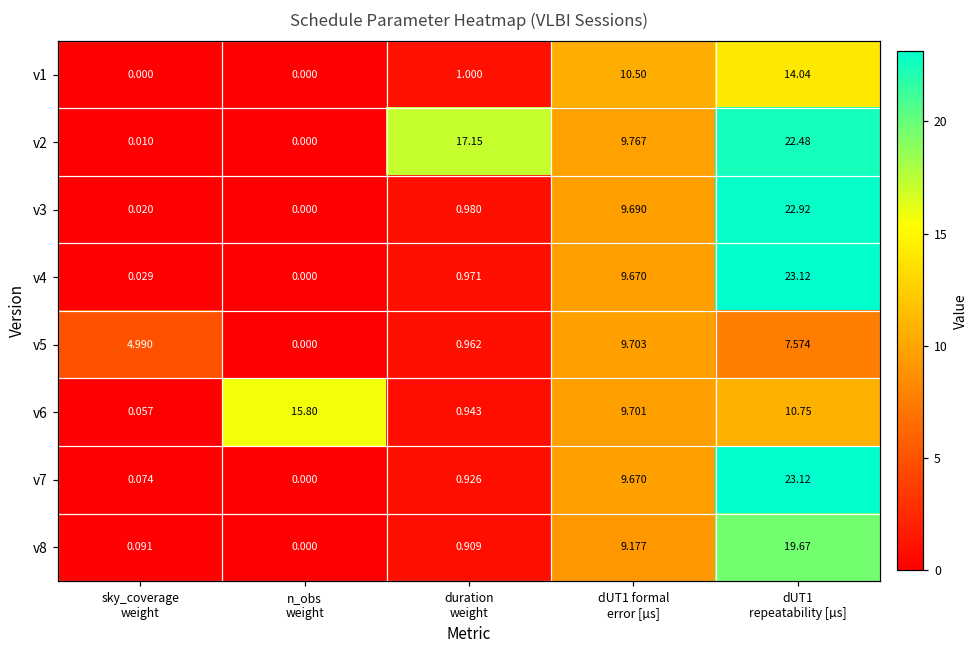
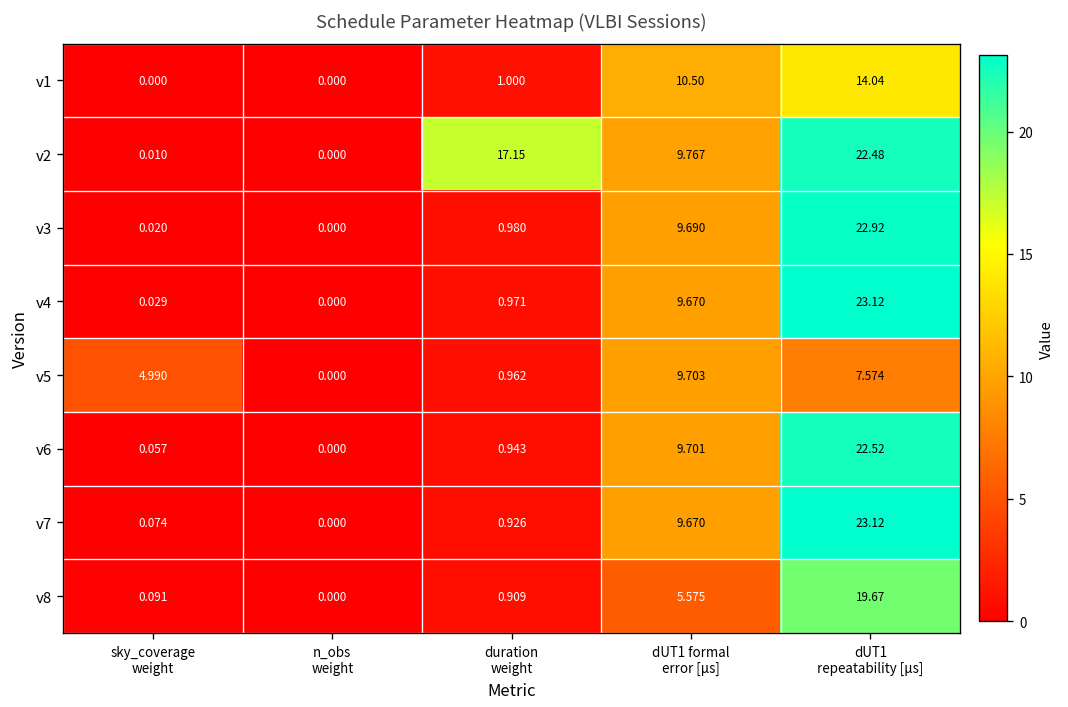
  {
    "v1": {
      "sky_coverage weight": 0.000,
      "n_obs weight": 0.000,
      "duration weight": 1.000,
      "dUT1 formal error [µs]": 10.50,
      "dUT1 repeatability [µs]": 14.04
    },
    "v2": {
      "sky_coverage weight": 0.010,
      "n_obs weight": 0.000,
      "duration weight": 17.15,
      "dUT1 formal error [µs]": 9.767,
      "dUT1 repeatability [µs]": 22.48
    },
    "v3": {
      "sky_coverage weight": 0.020,
      "n_obs weight": 0.000,
      "duration weight": 0.980,
      "dUT1 formal error [µs]": 9.690,
      "dUT1 repeatability [µs]": 22.92
    },
    "v4": {
      "sky_coverage weight": 0.029,
      "n_obs weight": 0.000,
      "duration weight": 0.971,
      "dUT1 formal error [µs]": 9.670,
      "dUT1 repeatability [µs]": 23.12
    },
    "v5": {
      "sky_coverage weight": 4.990,
      "n_obs weight": 0.000,
      "duration weight": 0.962,
      "dUT1 formal error [µs]": 9.703,
      "dUT1 repeatability [µs]": 7.574
    },
    "v6": {
      "sky_coverage weight": 0.057,
-     "n_obs weight": 15.80,
+     "n_obs weight": 0.000,
      "duration weight": 0.943,
      "dUT1 formal error [µs]": 9.701,
-     "dUT1 repeatability [µs]": 10.75
+     "dUT1 repeatability [µs]": 22.52
    },
    "v7": {
      "sky_coverage weight": 0.074,
      "n_obs weight": 0.000,
      "duration weight": 0.926,
      "dUT1 formal error [µs]": 9.670,
      "dUT1 repeatability [µs]": 23.12
    },
    "v8": {
      "sky_coverage weight": 0.091,
      "n_obs weight": 0.000,
      "duration weight": 0.909,
-     "dUT1 formal error [µs]": 9.177,
+     "dUT1 formal error [µs]": 5.575,
      "dUT1 repeatability [µs]": 19.67
    }
  }
